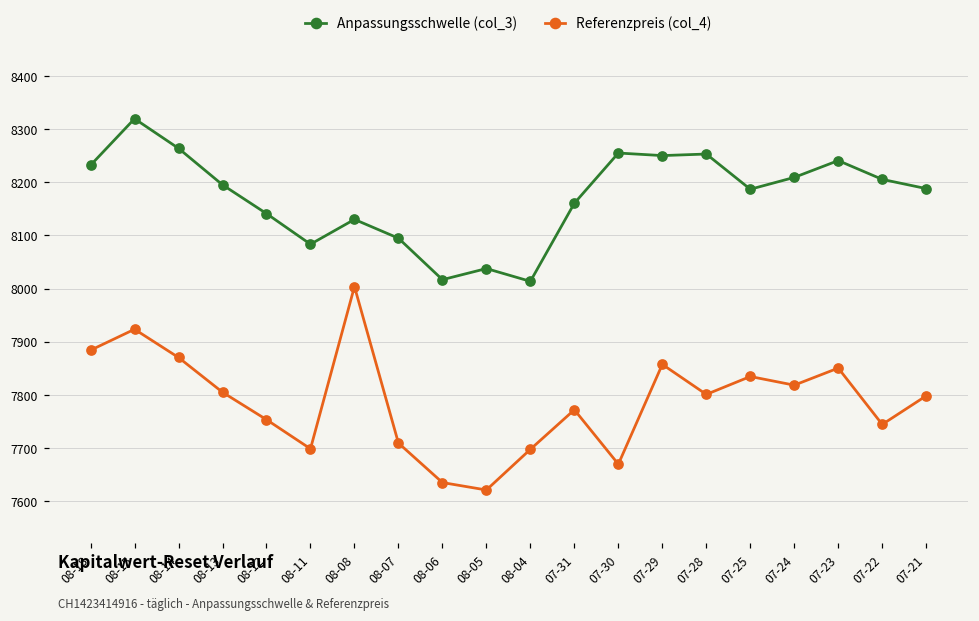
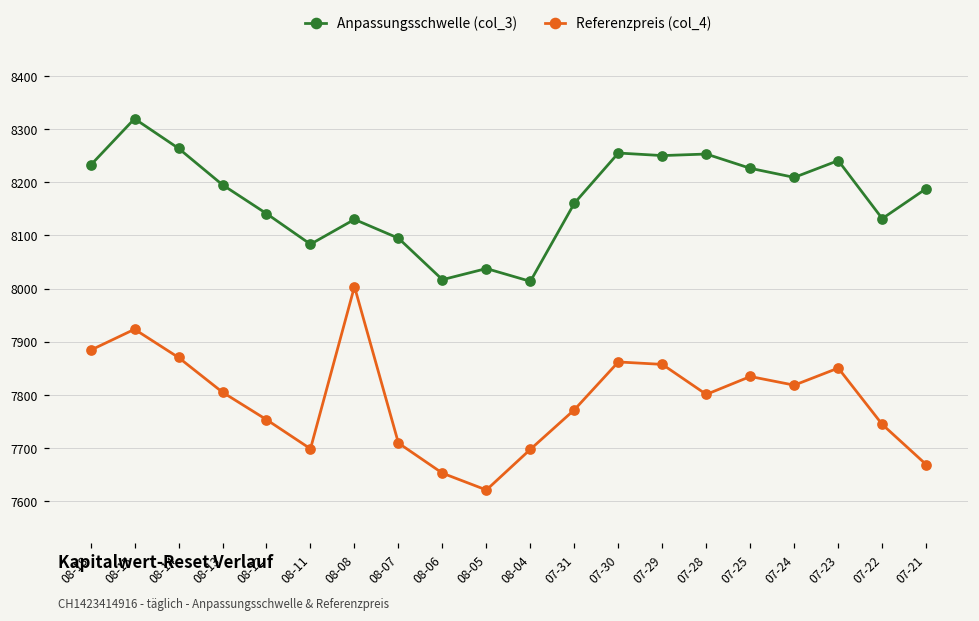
  {
    "Anpassungsschwelle (col_3)": {
      "08-18": 8230,
      "08-15": 8320,
      "08-14": 8260,
      "08-13": 8200,
      "08-12": 8140,
      "08-11": 8080,
      "08-08": 8130,
      "08-07": 8090,
      "08-06": 8020,
      "08-05": 8040,
      "08-04": 8010,
      "07-31": 8160,
      "07-30": 8260,
      "07-29": 8250,
      "07-28": 8250,
-     "07-25": 8190,
+     "07-25": 8230,
      "07-24": 8210,
      "07-23": 8240,
-     "07-22": 8210,
+     "07-22": 8130,
      "07-21": 8190
    },
    "Referenzpreis (col_4)": {
      "08-18": 7880,
      "08-15": 7920,
      "08-14": 7870,
      "08-13": 7800,
      "08-12": 7750,
      "08-11": 7700,
      "08-08": 8000,
      "08-07": 7710,
-     "08-06": 7640,
+     "08-06": 7650,
      "08-05": 7620,
      "08-04": 7700,
      "07-31": 7770,
-     "07-30": 7670,
+     "07-30": 7860,
      "07-29": 7860,
      "07-28": 7800,
      "07-25": 7830,
      "07-24": 7820,
      "07-23": 7850,
      "07-22": 7740,
-     "07-21": 7800
+     "07-21": 7670
    }
  }
